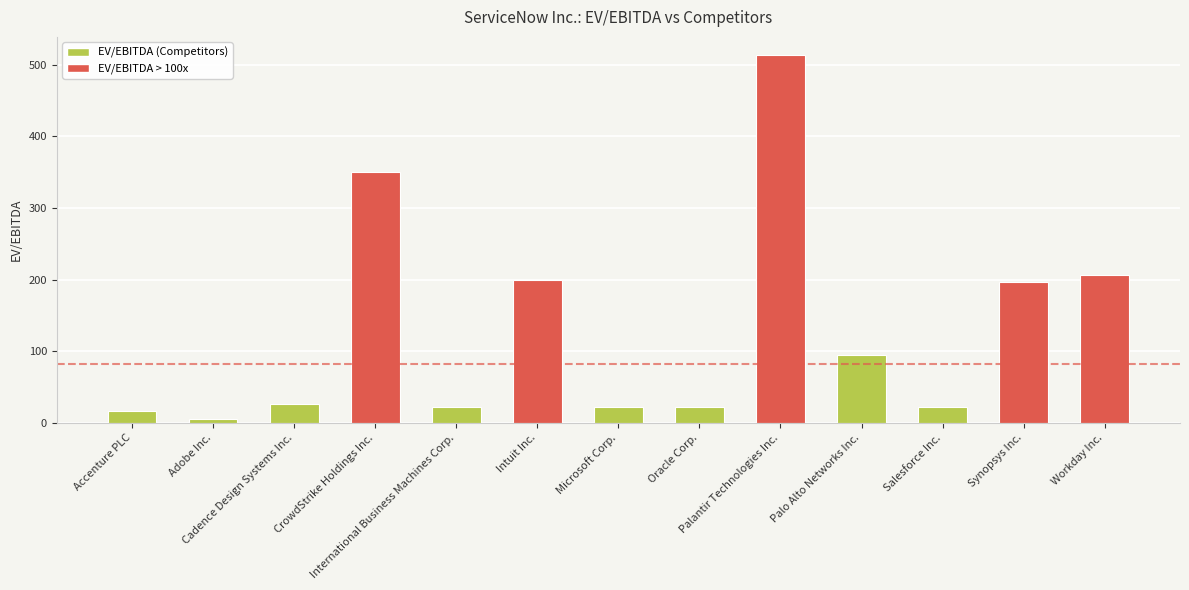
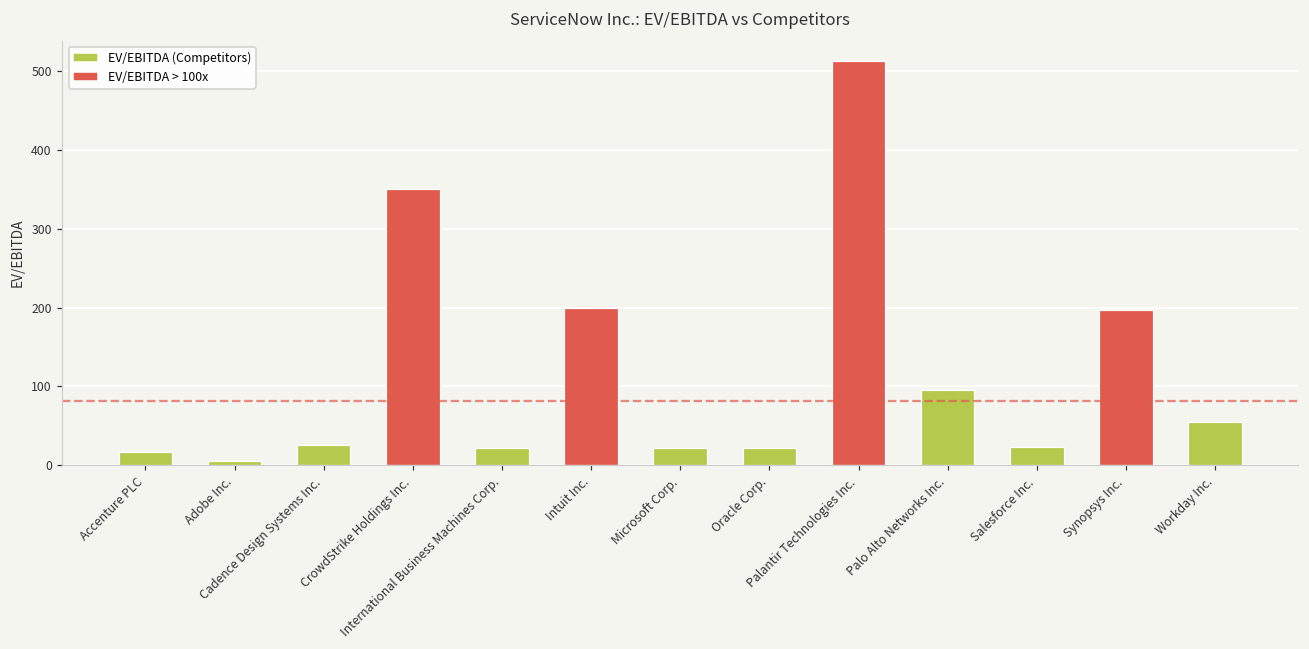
  {
    "Accenture PLC": 20,
    "Adobe Inc.": 10,
    "Cadence Design Systems Inc.": 30,
    "CrowdStrike Holdings Inc.": 350,
    "International Business Machines Corp.": 20,
    "Intuit Inc.": 200,
    "Microsoft Corp.": 20,
    "Oracle Corp.": 20,
    "Palantir Technologies Inc.": 510,
    "Palo Alto Networks Inc.": 100,
    "Salesforce Inc.": 20,
    "Synopsys Inc.": 200,
-   "Workday Inc.": 210
+   "Workday Inc.": 60
  }
